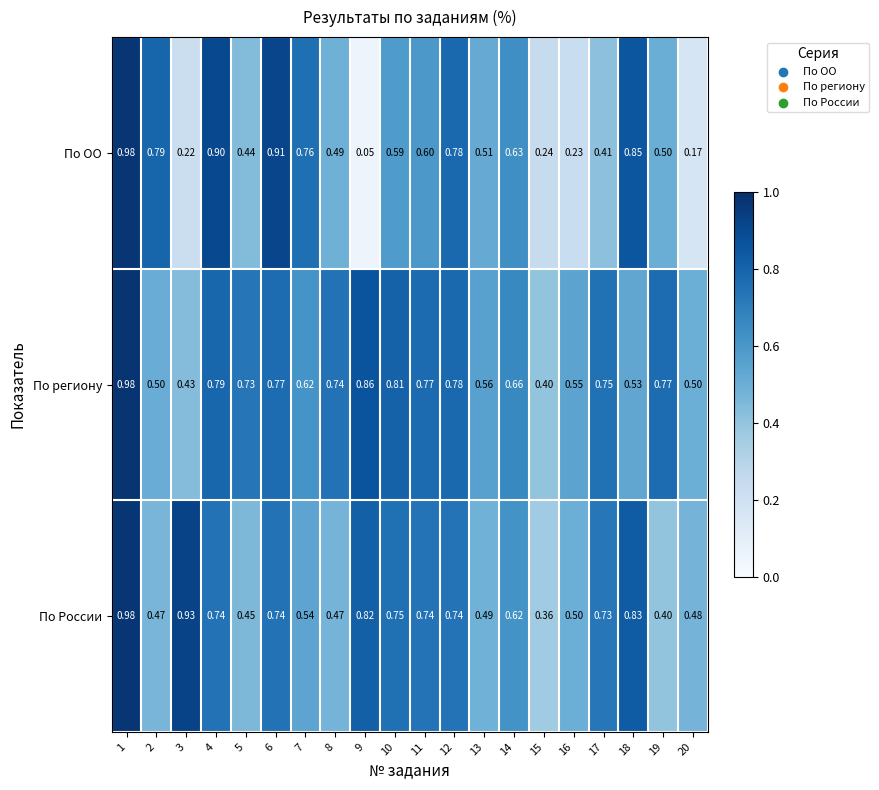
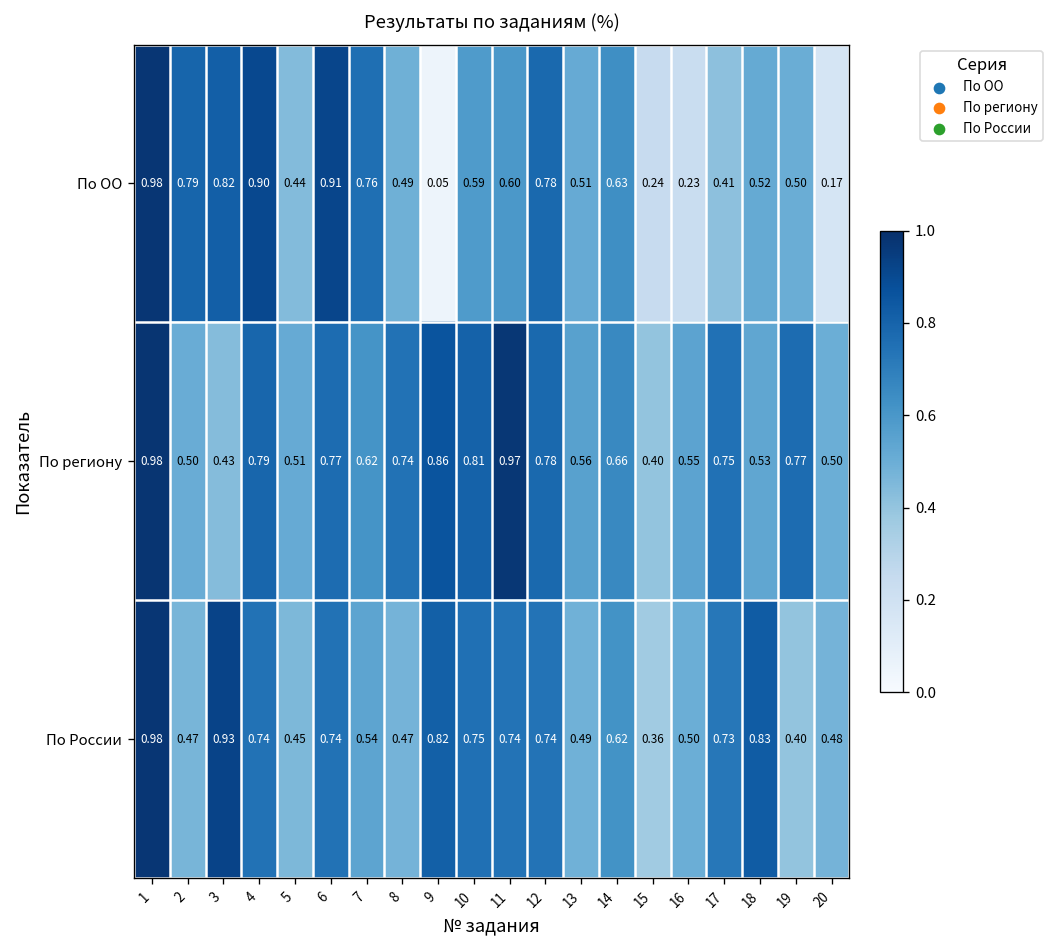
  {
    "По ОО": {
      "1": 0.98,
      "2": 0.79,
-     "3": 0.22,
+     "3": 0.82,
      "4": 0.90,
      "5": 0.44,
      "6": 0.91,
      "7": 0.76,
      "8": 0.49,
      "9": 0.05,
      "10": 0.59,
      "11": 0.60,
      "12": 0.78,
      "13": 0.51,
      "14": 0.63,
      "15": 0.24,
      "16": 0.23,
      "17": 0.41,
-     "18": 0.85,
+     "18": 0.52,
      "19": 0.50,
      "20": 0.17
    },
    "По региону": {
      "1": 0.98,
      "2": 0.50,
      "3": 0.43,
      "4": 0.79,
-     "5": 0.73,
+     "5": 0.51,
      "6": 0.77,
      "7": 0.62,
      "8": 0.74,
      "9": 0.86,
      "10": 0.81,
-     "11": 0.77,
+     "11": 0.97,
      "12": 0.78,
      "13": 0.56,
      "14": 0.66,
      "15": 0.40,
      "16": 0.55,
      "17": 0.75,
      "18": 0.53,
      "19": 0.77,
      "20": 0.50
    },
    "По России": {
      "1": 0.98,
      "2": 0.47,
      "3": 0.93,
      "4": 0.74,
      "5": 0.45,
      "6": 0.74,
      "7": 0.54,
      "8": 0.47,
      "9": 0.82,
      "10": 0.75,
      "11": 0.74,
      "12": 0.74,
      "13": 0.49,
      "14": 0.62,
      "15": 0.36,
      "16": 0.50,
      "17": 0.73,
      "18": 0.83,
      "19": 0.40,
      "20": 0.48
    }
  }
